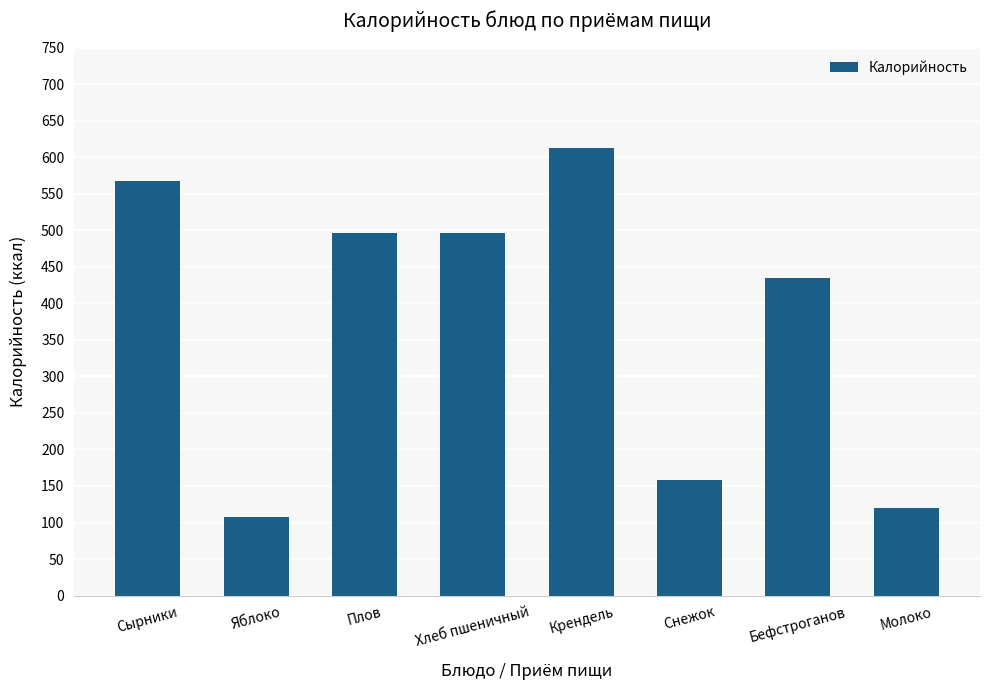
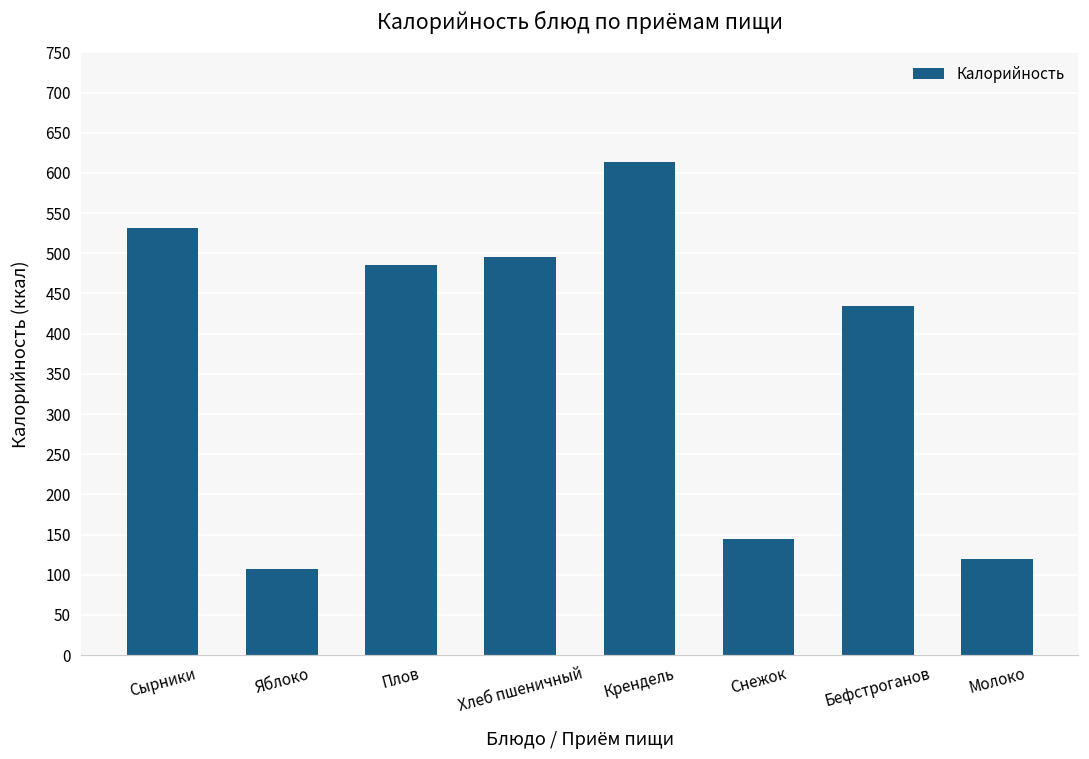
  {
-   "Сырники": 570,
+   "Сырники": 530,
    "Яблоко": 110,
-   "Плов": 500,
+   "Плов": 490,
    "Хлеб пшеничный": 500,
    "Крендель": 610,
-   "Снежок": 160,
+   "Снежок": 150,
    "Бефстроганов": 430,
    "Молоко": 120
  }
